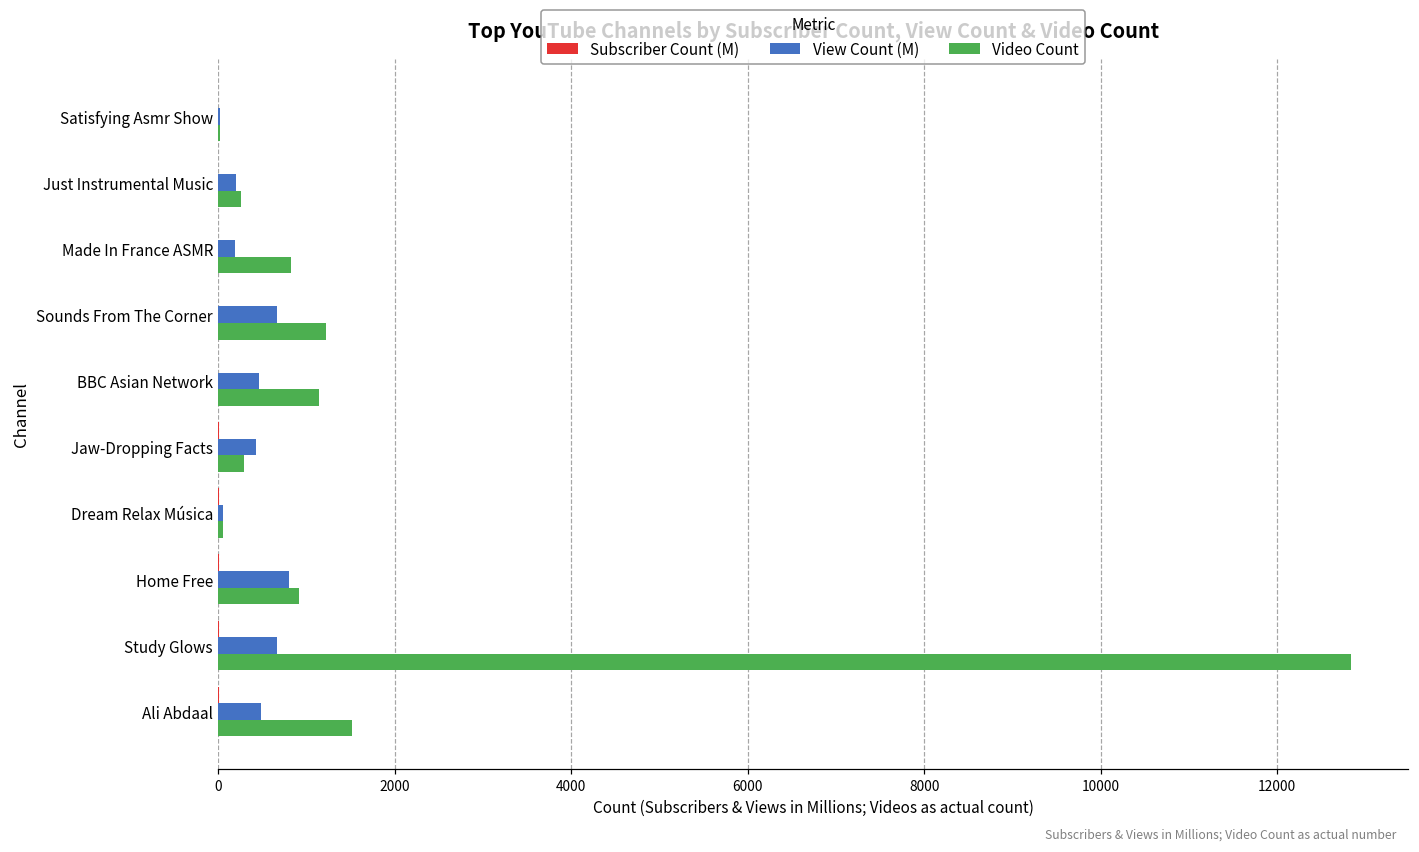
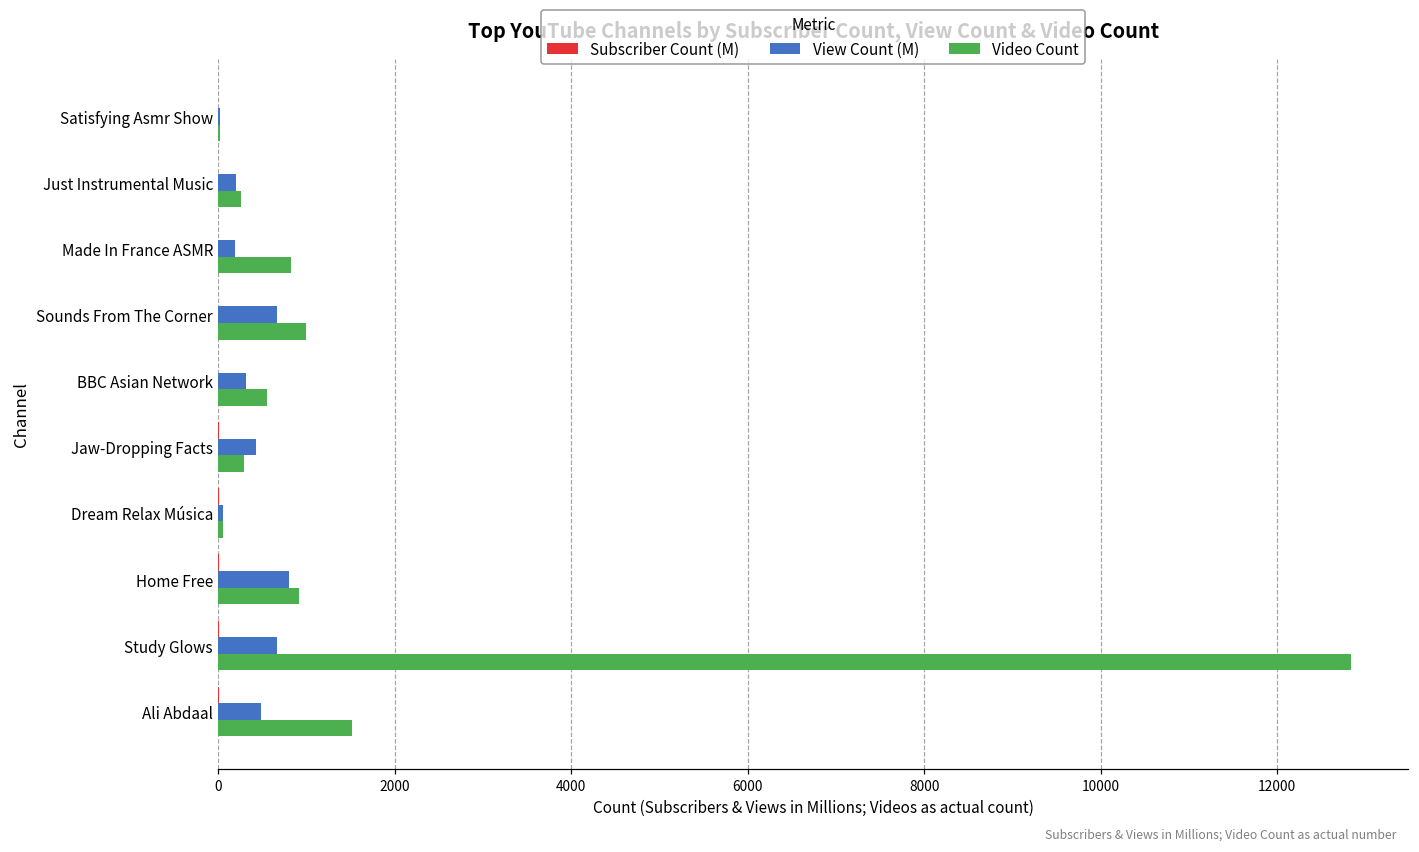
  {
    "View Count (M)": {
      "Just Instrumental Music": 200,
      "Made In France ASMR": 200,
      "Sounds From The Corner": 700,
-     "BBC Asian Network": 500,
+     "BBC Asian Network": 300,
      "Jaw-Dropping Facts": 400,
      "Dream Relax Música": 100,
      "Home Free": 800,
      "Study Glows": 700,
      "Ali Abdaal": 500
    },
    "Video Count": {
      "Just Instrumental Music": 300,
      "Made In France ASMR": 800,
-     "Sounds From The Corner": 1200,
-     "BBC Asian Network": 1100,
+     "Sounds From The Corner": 1000,
+     "BBC Asian Network": 600,
      "Jaw-Dropping Facts": 300,
      "Dream Relax Música": 100,
      "Home Free": 900,
      "Study Glows": 12800,
      "Ali Abdaal": 1500
    }
  }
